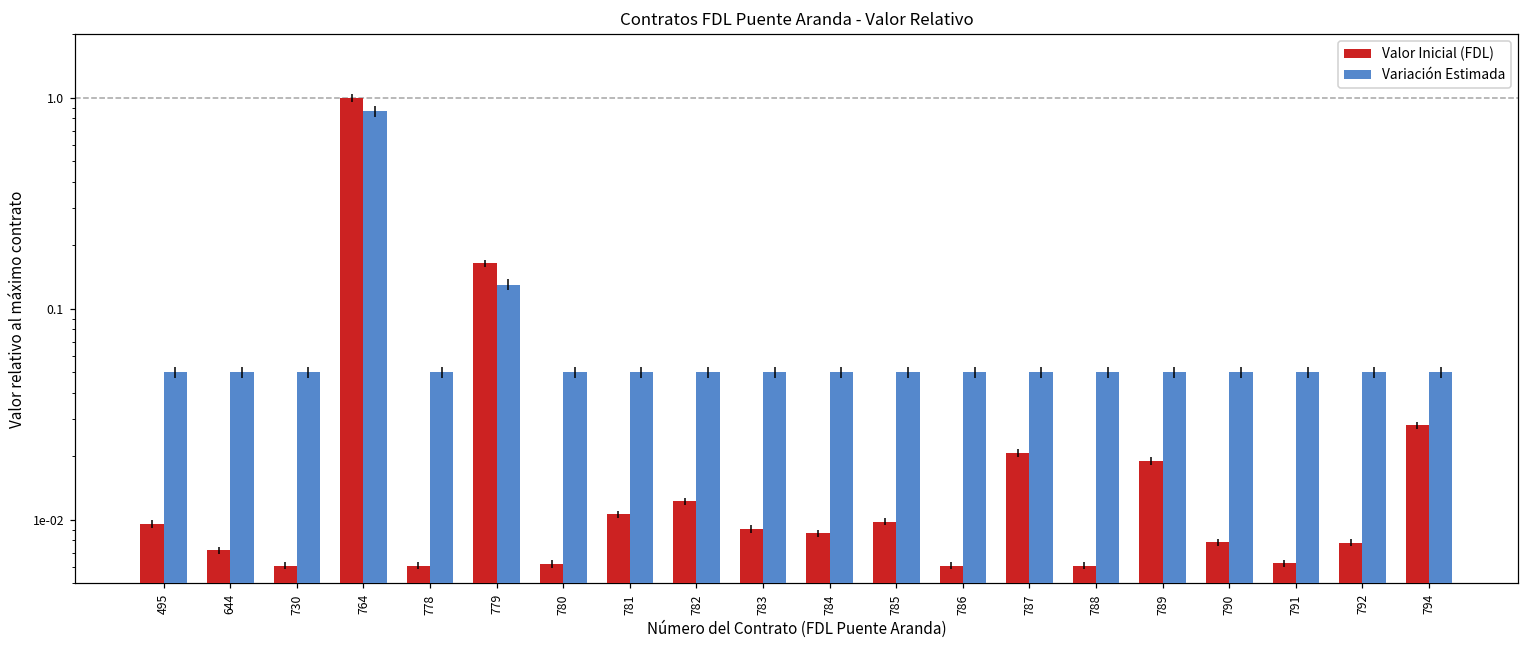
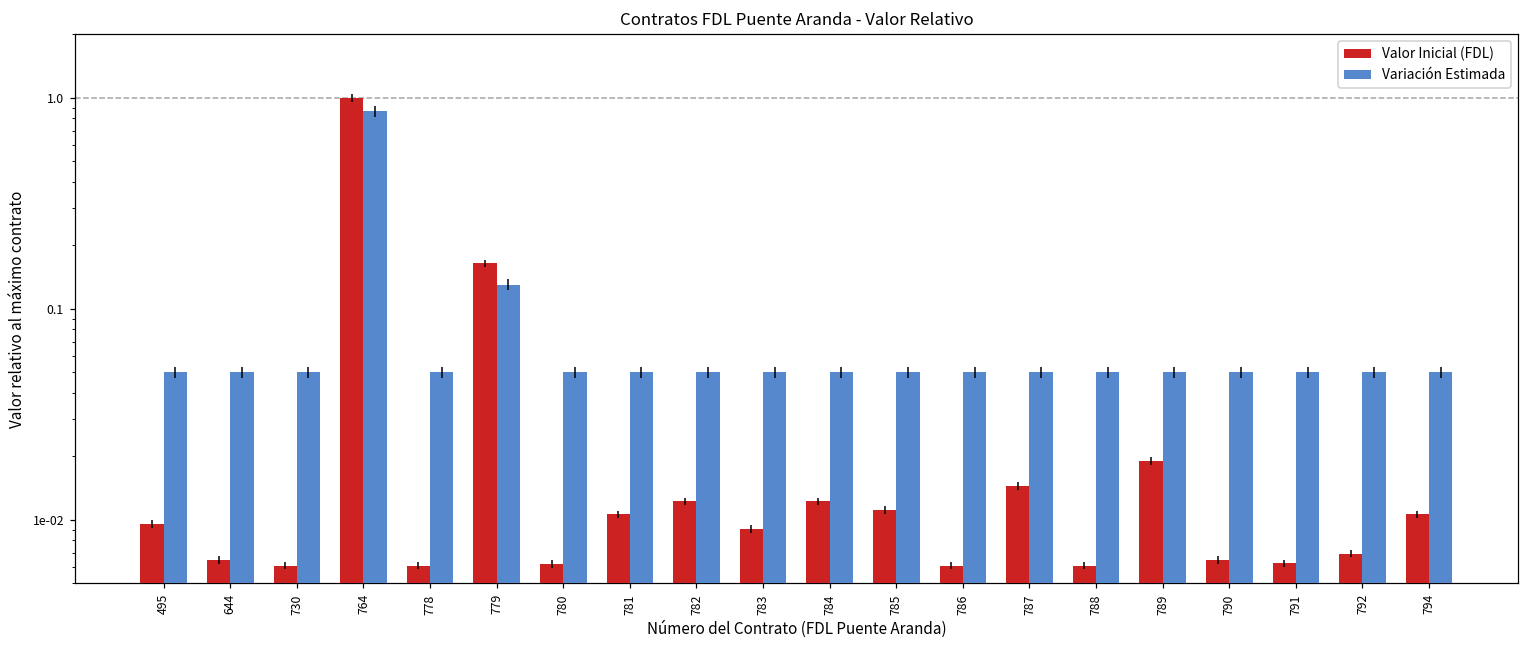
  {
    "Valor Inicial (FDL)": {
      "495": 0.010,
-     "644": 0.0072,
+     "644": 0.0065,
      "730": 0.0061,
      "764": 1.0,
      "778": 0.0061,
      "779": 0.16,
      "780": 0.0062,
      "781": 0.011,
      "782": 0.012,
      "783": 0.009,
-     "784": 0.009,
-     "785": 0.010,
+     "784": 0.012,
+     "785": 0.011,
      "786": 0.0061,
-     "787": 0.021,
+     "787": 0.015,
      "788": 0.0061,
      "789": 0.019,
-     "790": 0.0078,
+     "790": 0.0065,
      "791": 0.0062,
-     "792": 0.0078,
-     "794": 0.028
+     "792": 0.0069,
+     "794": 0.011
    },
    "Variación Estimada": {
      "495": 0.050,
      "644": 0.050,
      "730": 0.050,
      "764": 0.9,
      "778": 0.050,
      "779": 0.13,
      "780": 0.050,
      "781": 0.050,
      "782": 0.050,
      "783": 0.050,
      "784": 0.050,
      "785": 0.050,
      "786": 0.050,
      "787": 0.050,
      "788": 0.050,
      "789": 0.050,
      "790": 0.050,
      "791": 0.050,
      "792": 0.050,
      "794": 0.050
    }
  }
